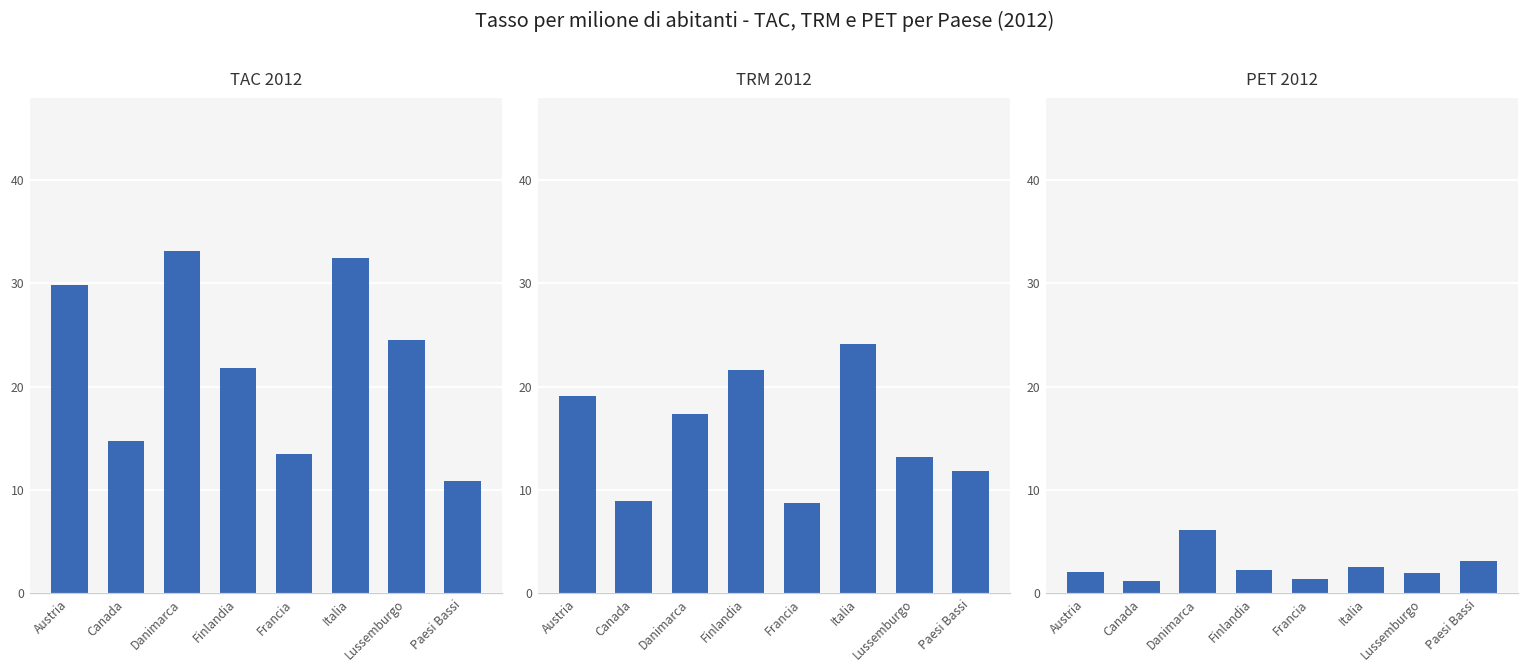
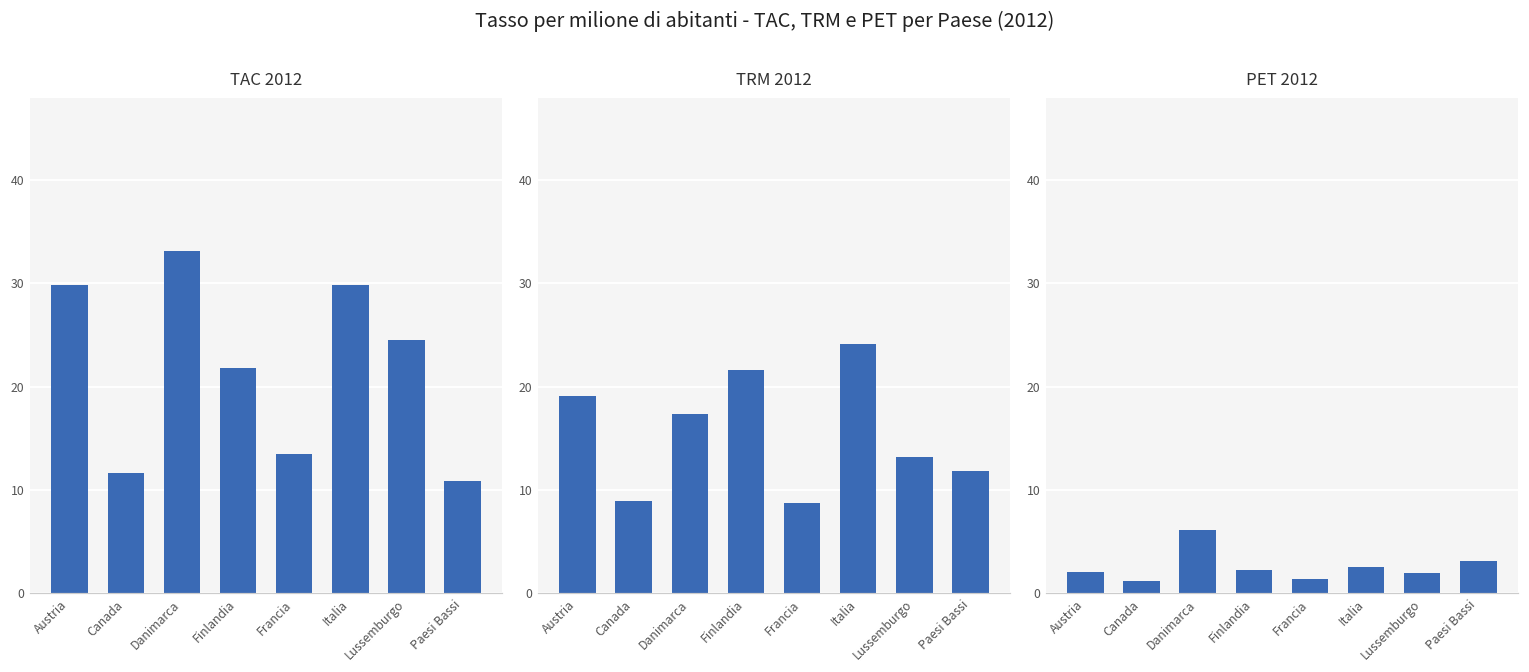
  {
    "TAC 2012": {
      "Austria": 30,
-     "Canada": 15,
+     "Canada": 12,
      "Danimarca": 33,
      "Finlandia": 22,
      "Francia": 14,
-     "Italia": 33,
+     "Italia": 30,
      "Lussemburgo": 25,
      "Paesi Bassi": 11
    },
    "TRM 2012": {
      "Austria": 19,
      "Canada": 9,
      "Danimarca": 17,
      "Finlandia": 22,
      "Francia": 9,
      "Italia": 24,
      "Lussemburgo": 13,
      "Paesi Bassi": 12
    },
    "PET 2012": {
      "Austria": 2,
      "Canada": 1,
      "Danimarca": 6,
      "Finlandia": 2,
      "Francia": 1,
      "Italia": 3,
      "Lussemburgo": 2,
      "Paesi Bassi": 3
    }
  }
